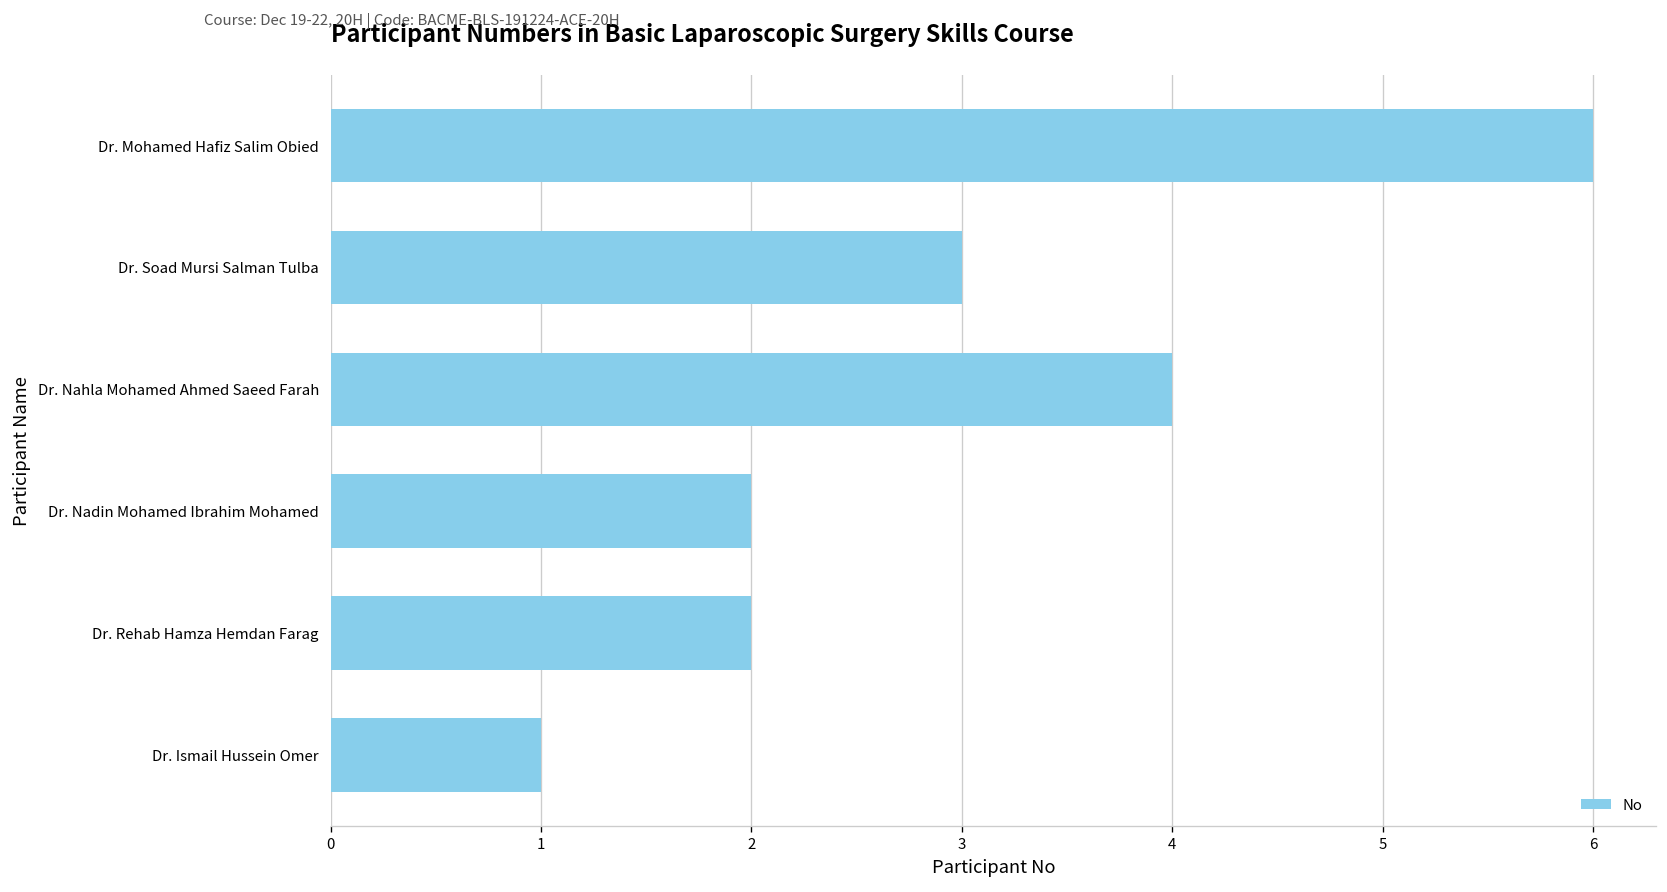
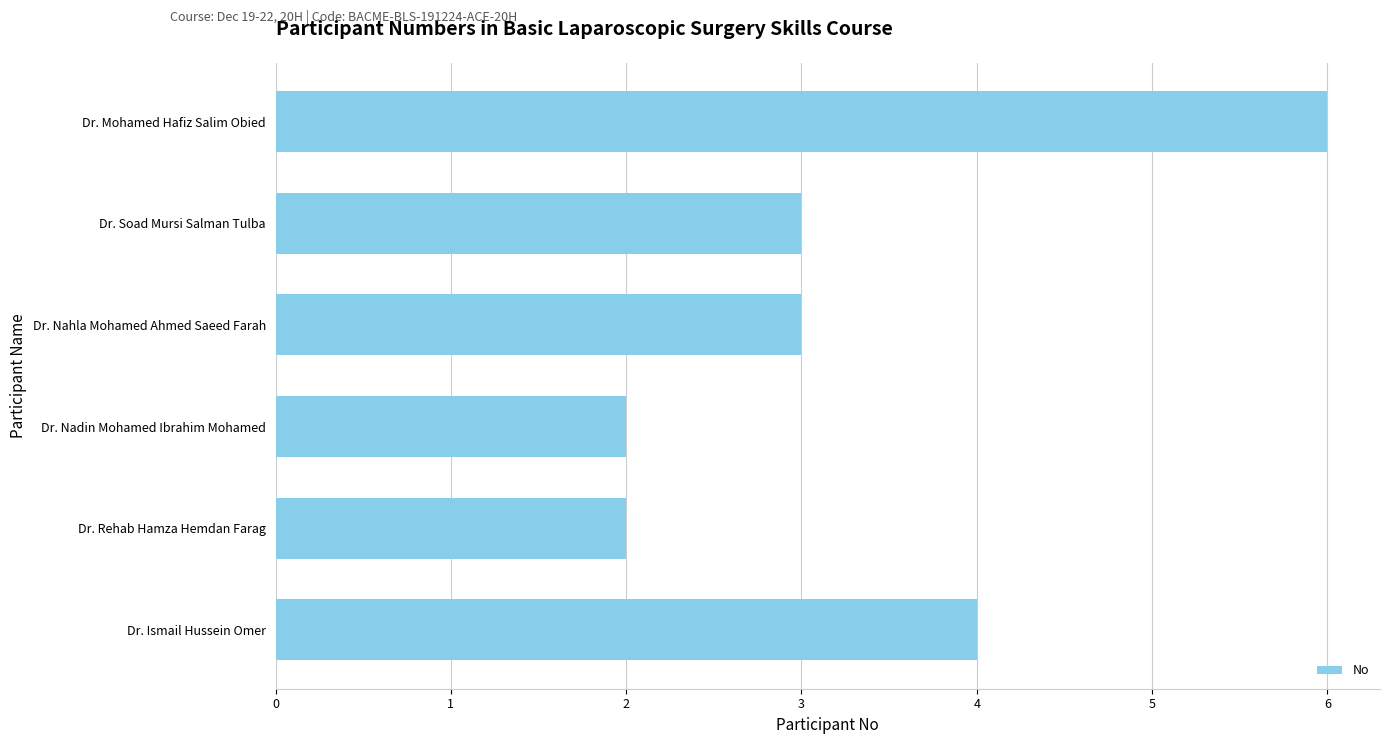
  {
    "Dr. Mohamed Hafiz Salim Obied": 6,
    "Dr. Soad Mursi Salman Tulba": 3,
-   "Dr. Nahla Mohamed Ahmed Saeed Farah": 4,
+   "Dr. Nahla Mohamed Ahmed Saeed Farah": 3,
    "Dr. Nadin Mohamed Ibrahim Mohamed": 2,
    "Dr. Rehab Hamza Hemdan Farag": 2,
-   "Dr. Ismail Hussein Omer": 1
+   "Dr. Ismail Hussein Omer": 4
  }
